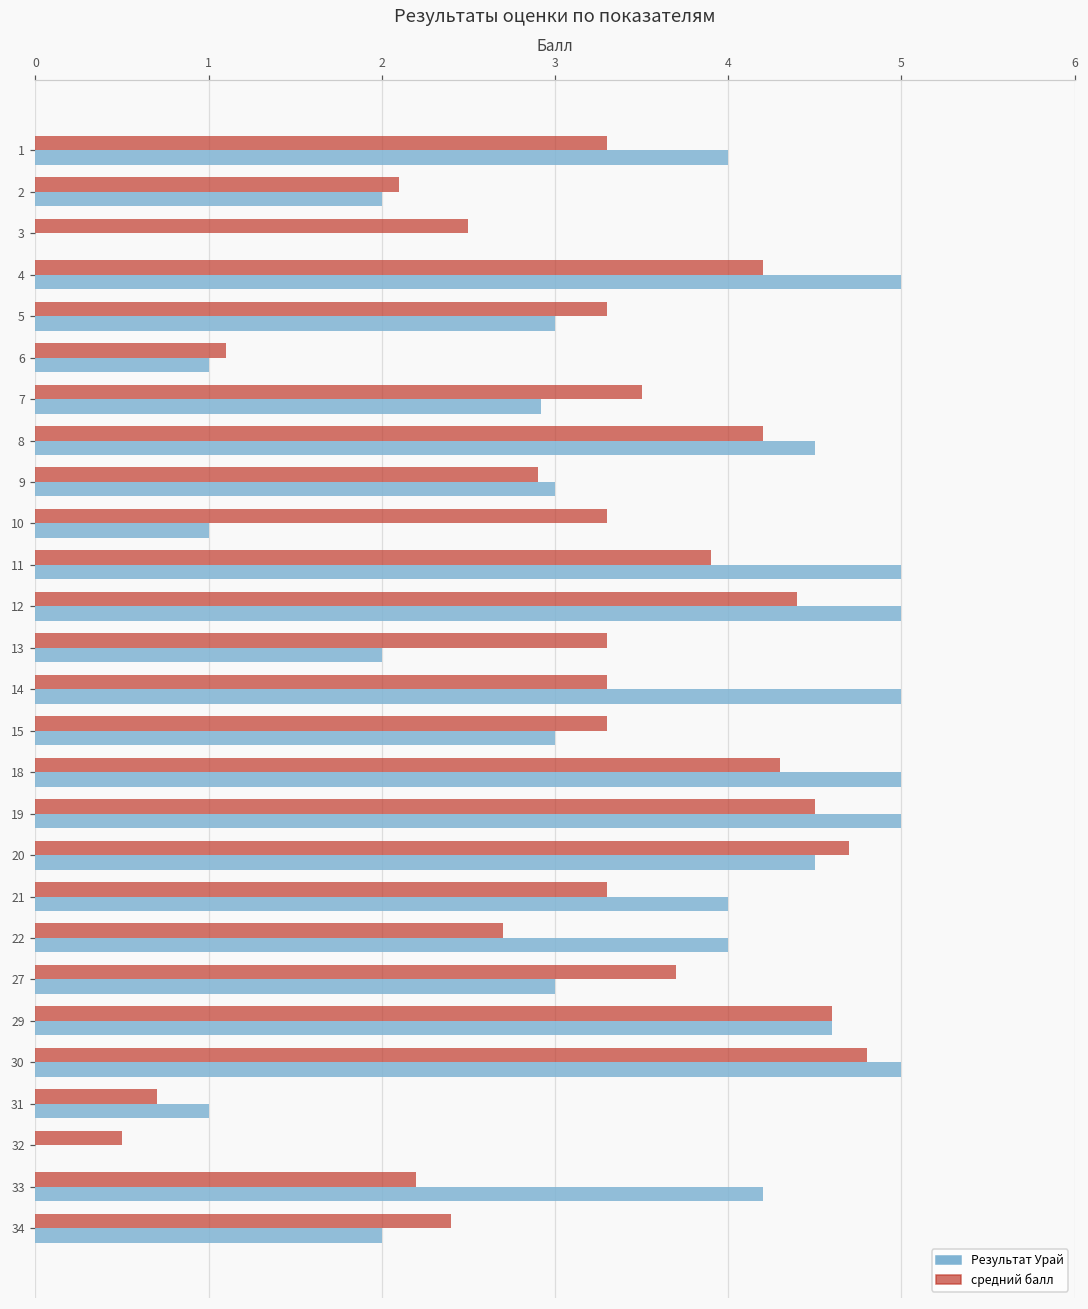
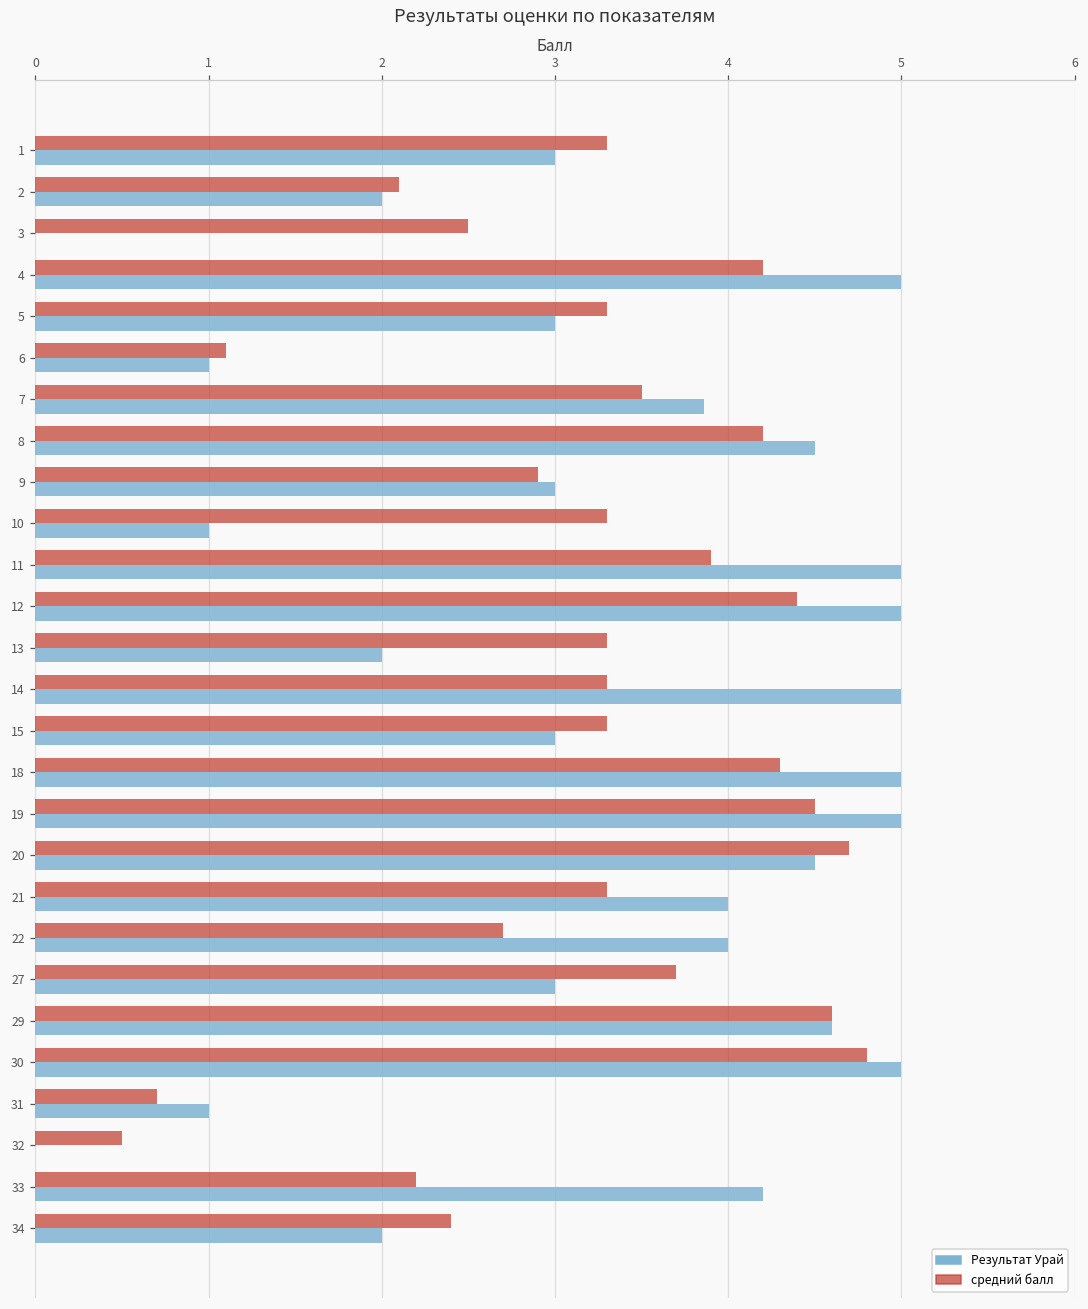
  {
    "Результат Урай": {
-     "1": 4,
+     "1": 3,
      "2": 2.00,
      "3": 0.00,
      "4": 5.00,
      "5": 3.00,
      "6": 1.00,
-     "7": 2.92,
+     "7": 3.86,
      "8": 4.50,
      "9": 3.00,
      "10": 1.00,
      "11": 5.00,
      "12": 5.00,
      "13": 2.00,
      "14": 5.00,
      "15": 3.00,
      "18": 5.00,
      "19": 5.00,
      "20": 4.50,
      "21": 4.00,
      "22": 4.00,
      "27": 3.00,
      "29": 4.60,
      "30": 5.00,
      "31": 1.00,
      "32": 0.00,
      "33": 4.20,
      "34": 2.00
    },
    "средний балл": {
      "1": 3.30,
      "2": 2.10,
      "3": 2.50,
      "4": 4.20,
      "5": 3.30,
      "6": 1.10,
      "7": 3.50,
      "8": 4.20,
      "9": 2.90,
      "10": 3.30,
      "11": 3.90,
      "12": 4.40,
      "13": 3.30,
      "14": 3.30,
      "15": 3.30,
      "18": 4.30,
      "19": 4.50,
      "20": 4.70,
      "21": 3.30,
      "22": 2.70,
      "27": 3.70,
      "29": 4.60,
      "30": 4.80,
      "31": 0.70,
      "32": 0.50,
      "33": 2.20,
      "34": 2.40
    }
  }
